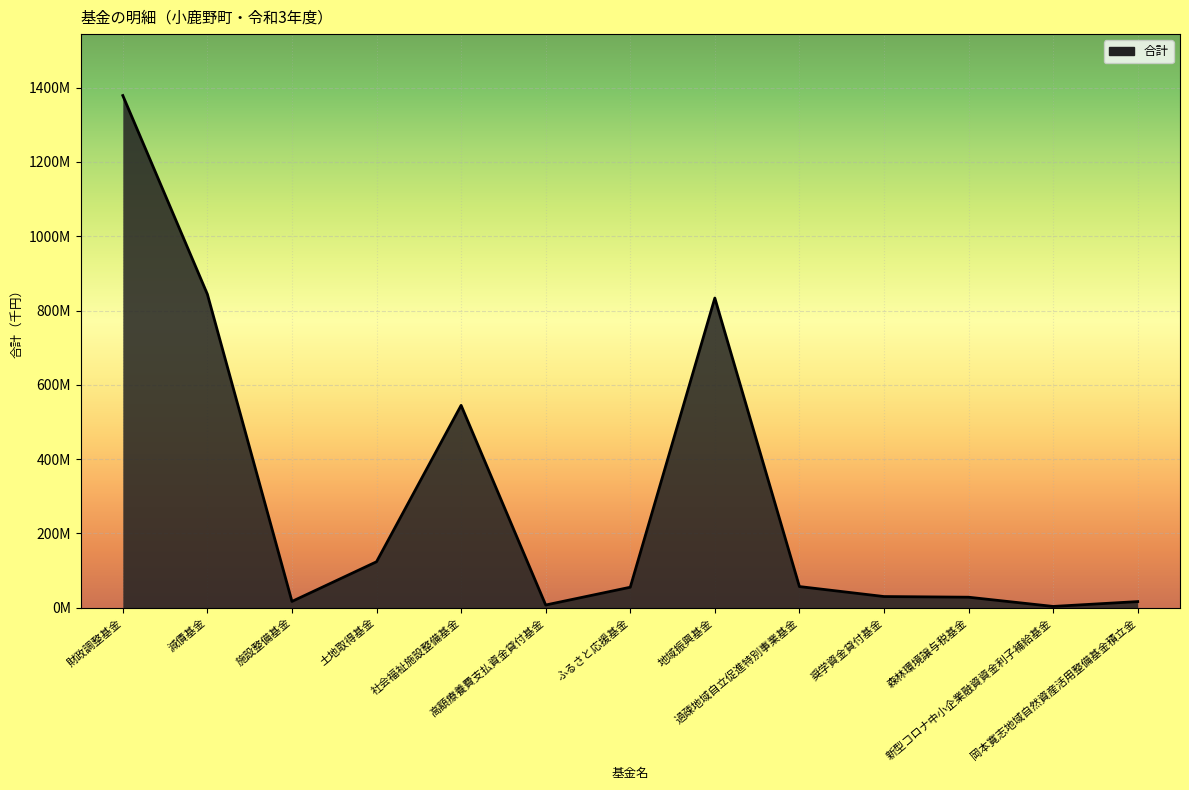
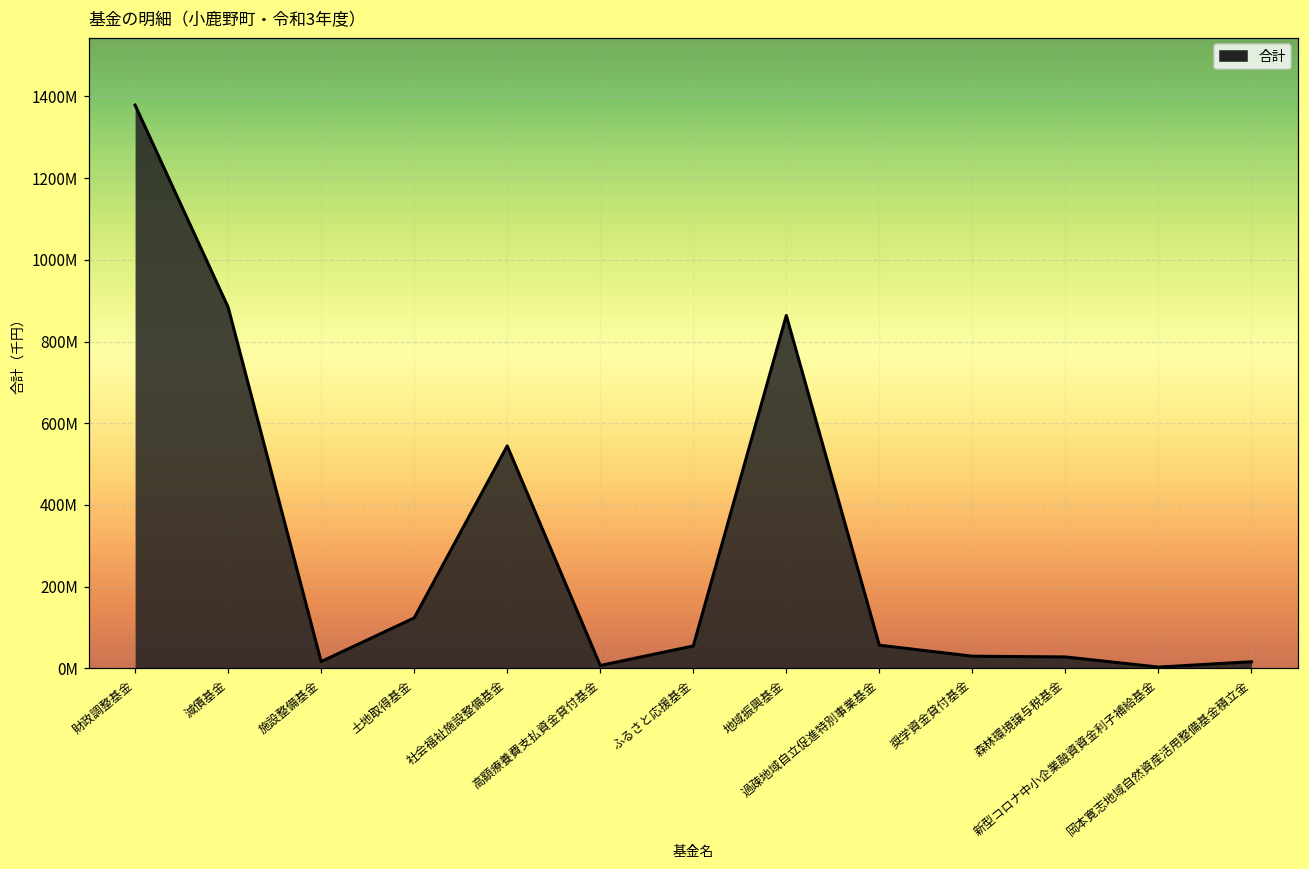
  {
    "財政調整基金": 1380000000,
-   "減債基金": 840000000,
+   "減債基金": 880000000,
    "施設整備基金": 20000000,
    "土地取得基金": 120000000,
    "社会福祉施設整備基金": 540000000,
    "高額療養費支払資金貸付基金": 10000000,
    "ふるさと応援基金": 50000000,
-   "地域振興基金": 830000000,
+   "地域振興基金": 860000000,
    "過疎地域自立促進特別事業基金": 60000000,
    "奨学資金貸付基金": 30000000,
    "森林環境譲与税基金": 30000000,
    "新型コロナ中小企業融資資金利子補給基金": 0,
    "岡本寛志地域自然資産活用整備基金積立金": 20000000
  }
